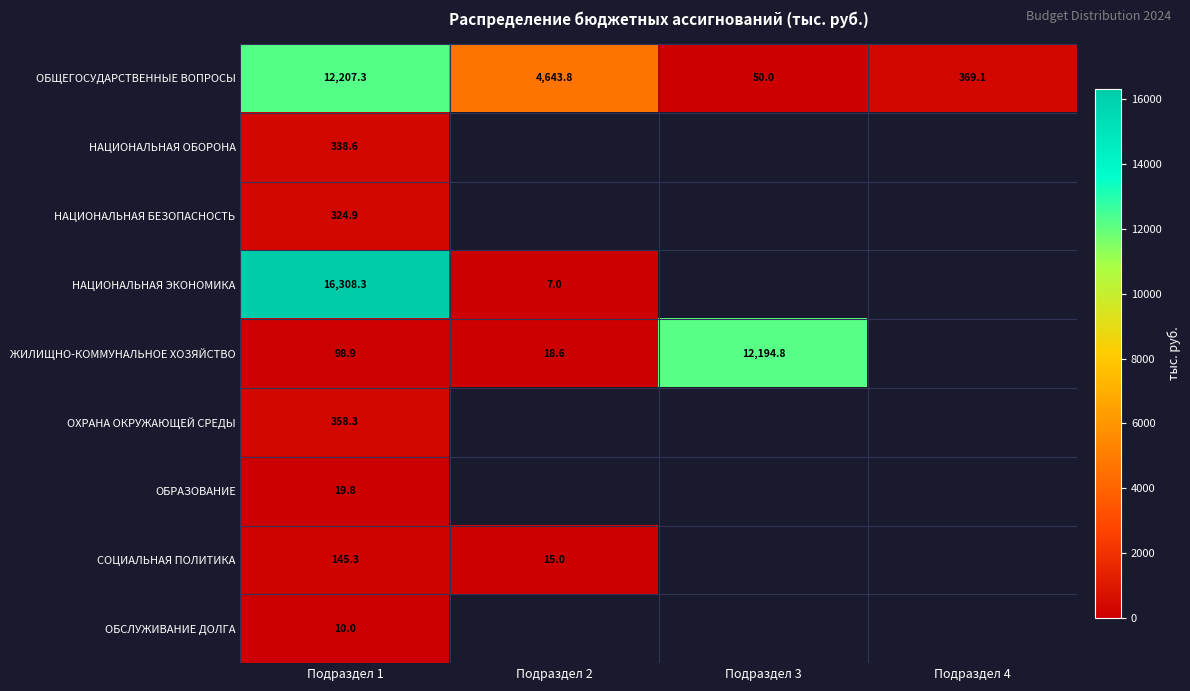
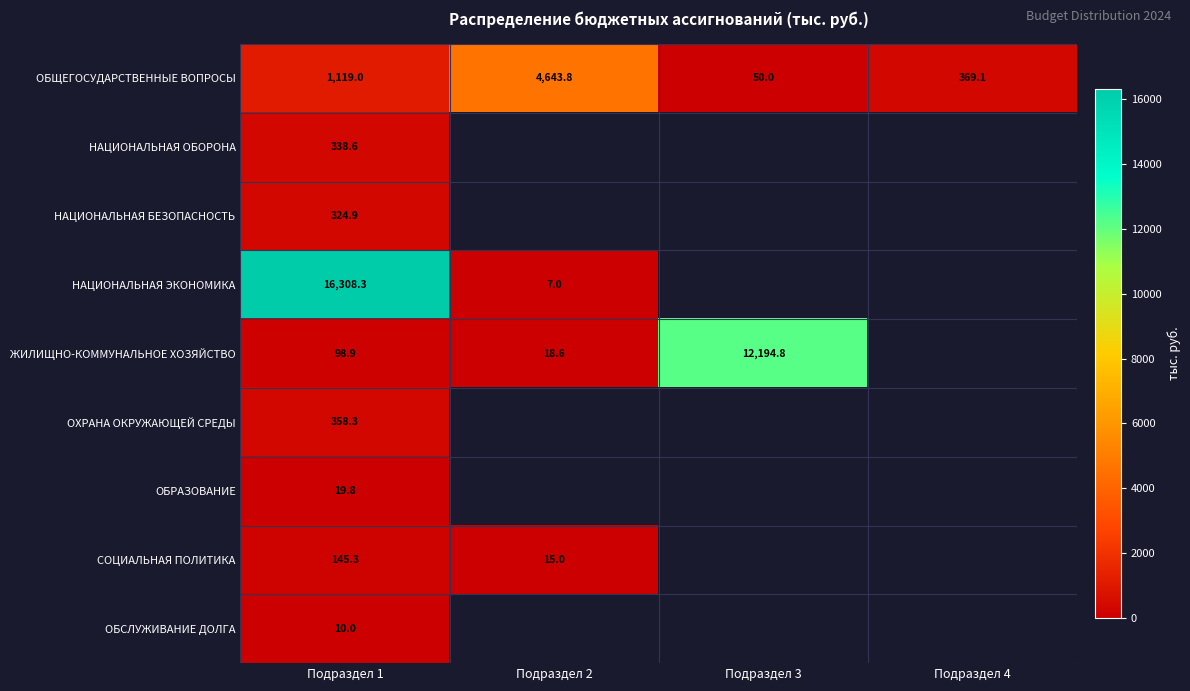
  {
    "ОБЩЕГОСУДАРСТВЕННЫЕ ВОПРОСЫ": {
-     "Подраздел 1": "12,207.3",
+     "Подраздел 1": "1,119.0",
      "Подраздел 2": "4,643.8",
      "Подраздел 3": "50.0",
      "Подраздел 4": "369.1"
    },
    "НАЦИОНАЛЬНАЯ ОБОРОНА": {
      "Подраздел 1": "338.6"
    },
    "НАЦИОНАЛЬНАЯ БЕЗОПАСНОСТЬ": {
      "Подраздел 1": "324.9"
    },
    "НАЦИОНАЛЬНАЯ ЭКОНОМИКА": {
      "Подраздел 1": "16,308.3",
      "Подраздел 2": "7.0"
    },
    "ЖИЛИЩНО-КОММУНАЛЬНОЕ ХОЗЯЙСТВО": {
      "Подраздел 1": "98.9",
      "Подраздел 2": "18.6",
      "Подраздел 3": "12,194.8"
    },
    "ОХРАНА ОКРУЖАЮЩЕЙ СРЕДЫ": {
      "Подраздел 1": "358.3"
    },
    "ОБРАЗОВАНИЕ": {
      "Подраздел 1": "19.8"
    },
    "СОЦИАЛЬНАЯ ПОЛИТИКА": {
      "Подраздел 1": "145.3",
      "Подраздел 2": "15.0"
    },
    "ОБСЛУЖИВАНИЕ ДОЛГА": {
      "Подраздел 1": "10.0"
    }
  }
